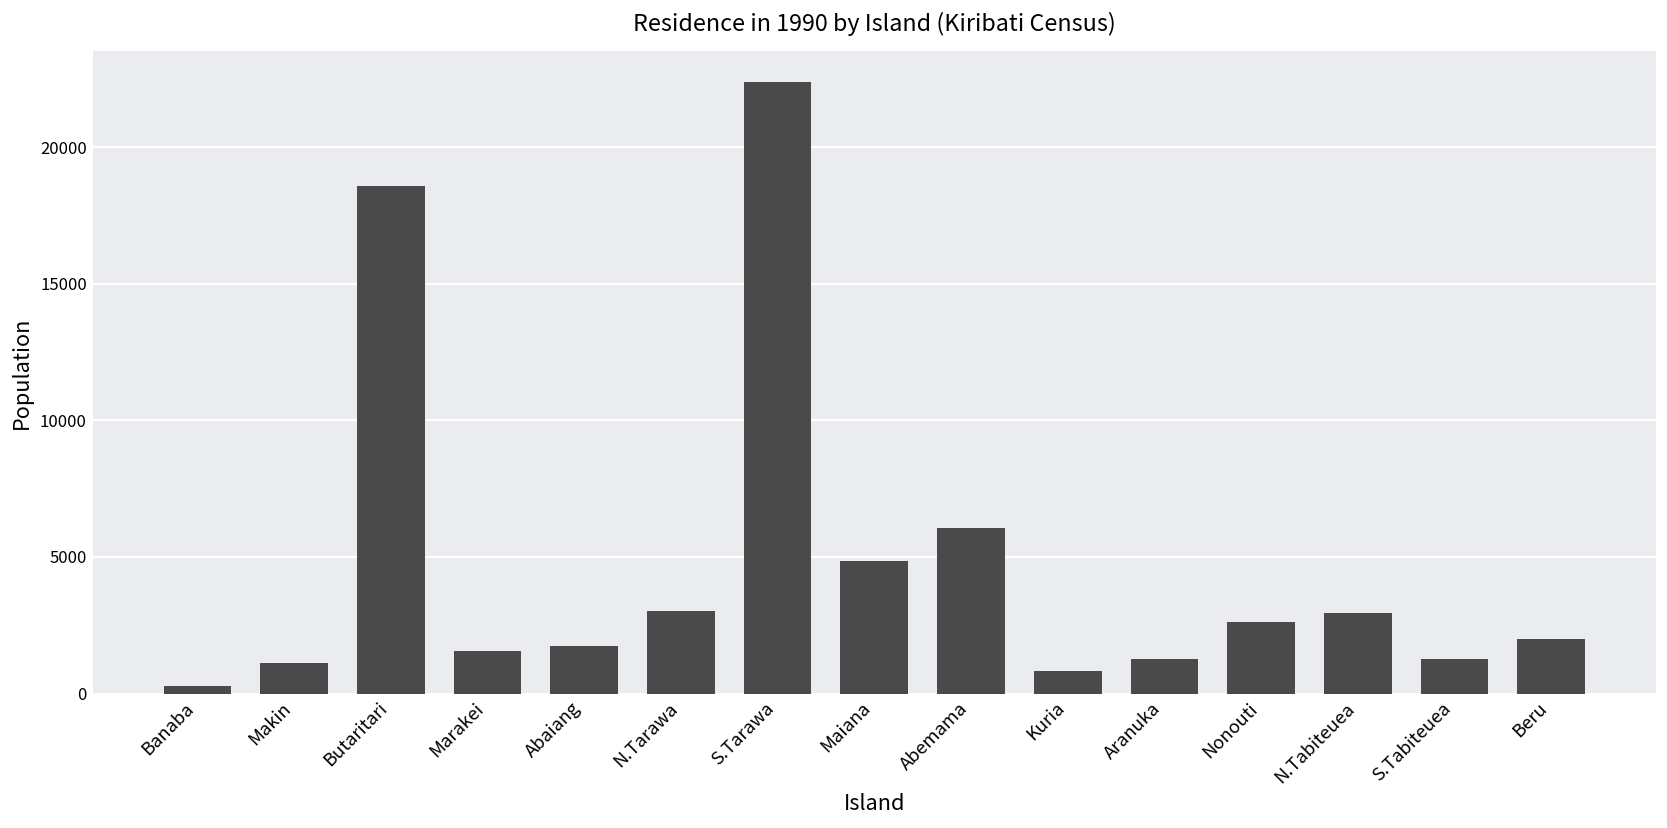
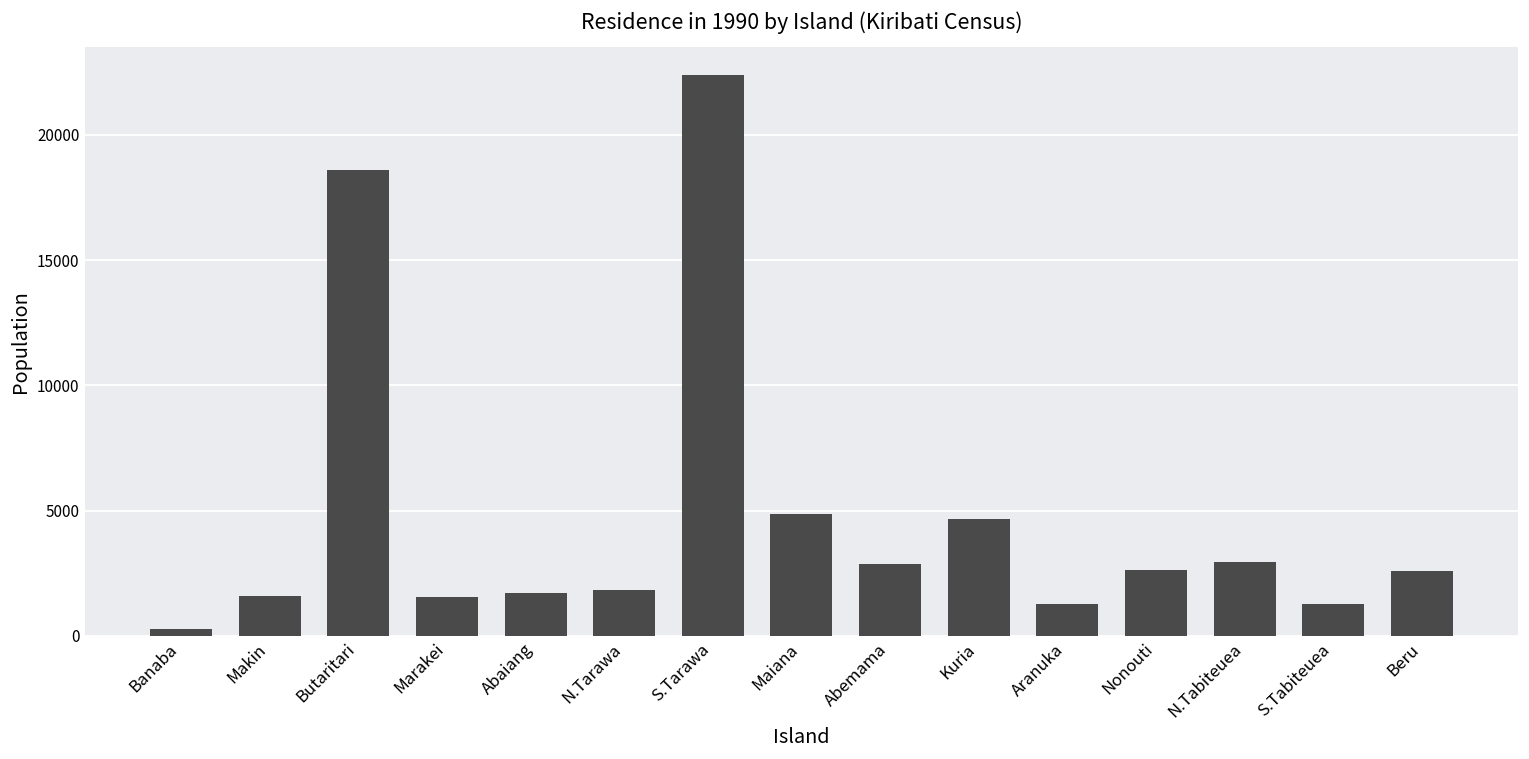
  {
    "Banaba": 300,
-   "Makin": 1100,
+   "Makin": 1600,
    "Butaritari": 18600,
    "Marakei": 1600,
    "Abaiang": 1700,
-   "N.Tarawa": 3000,
+   "N.Tarawa": 1800,
    "S.Tarawa": 22400,
    "Maiana": 4900,
-   "Abemama": 6000,
-   "Kuria": 800,
+   "Abemama": 2900,
+   "Kuria": 4700,
    "Aranuka": 1300,
    "Nonouti": 2600,
    "N.Tabiteuea": 2900,
    "S.Tabiteuea": 1200,
-   "Beru": 2000
+   "Beru": 2600
  }
